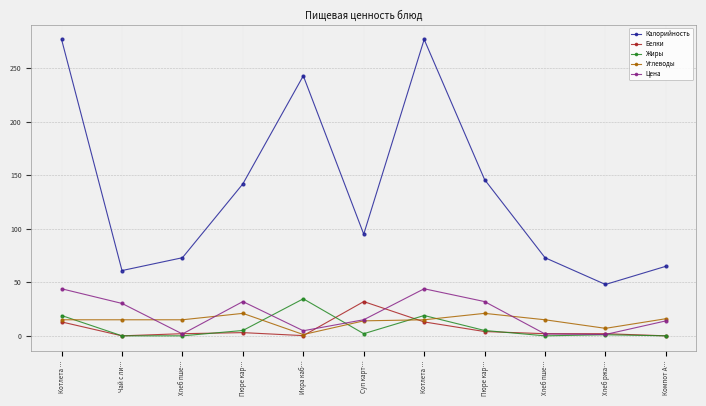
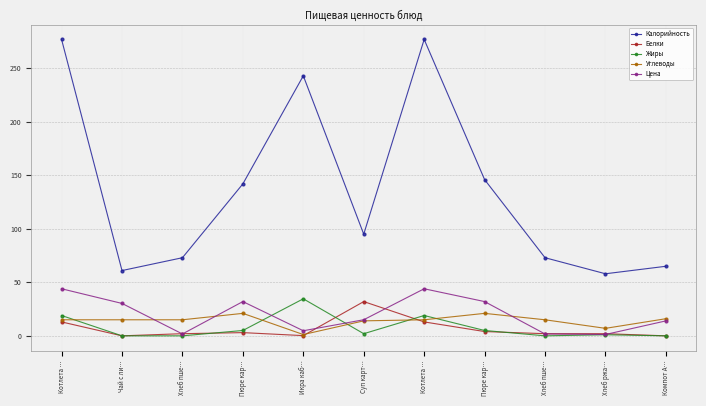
  {
    "Калорийность": {
      "Чай с ли…": 61,
      "Икра каб…": 243,
      "Суп карт…": 95,
-     "Хлеб ржа…": 48,
+     "Хлеб ржа…": 58,
      "Компот А…": 65
    },
    "Белки": {
      "Суп карт…": 32
    },
    "Жиры": {
      "Икра каб…": 35,
      "Суп карт…": 2
    },
    "Углеводы": {
      "Чай с ли…": 15,
      "Хлеб ржа…": 7
    },
    "Цена": {
      "Чай с ли…": 30,
      "Икра каб…": 5
    }
  }
